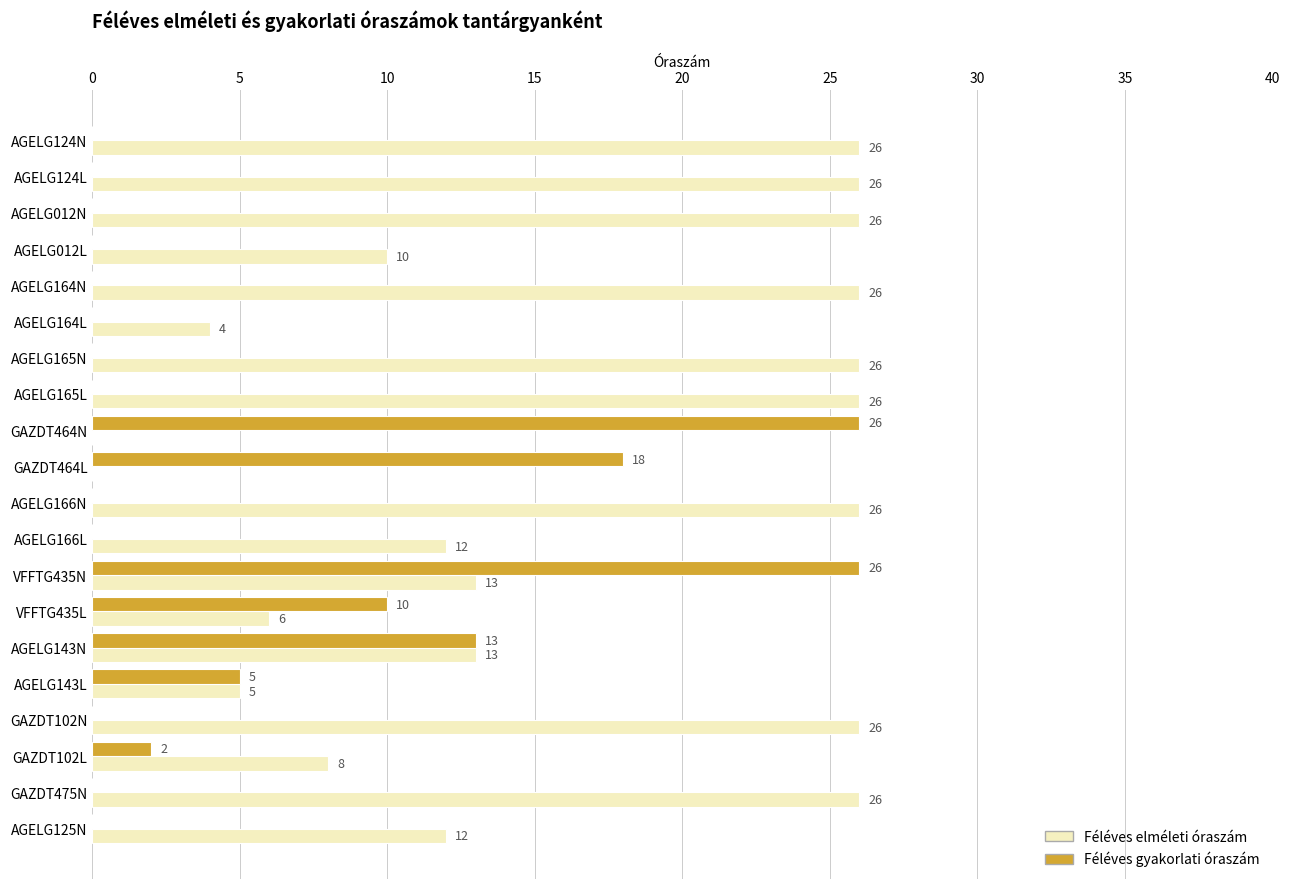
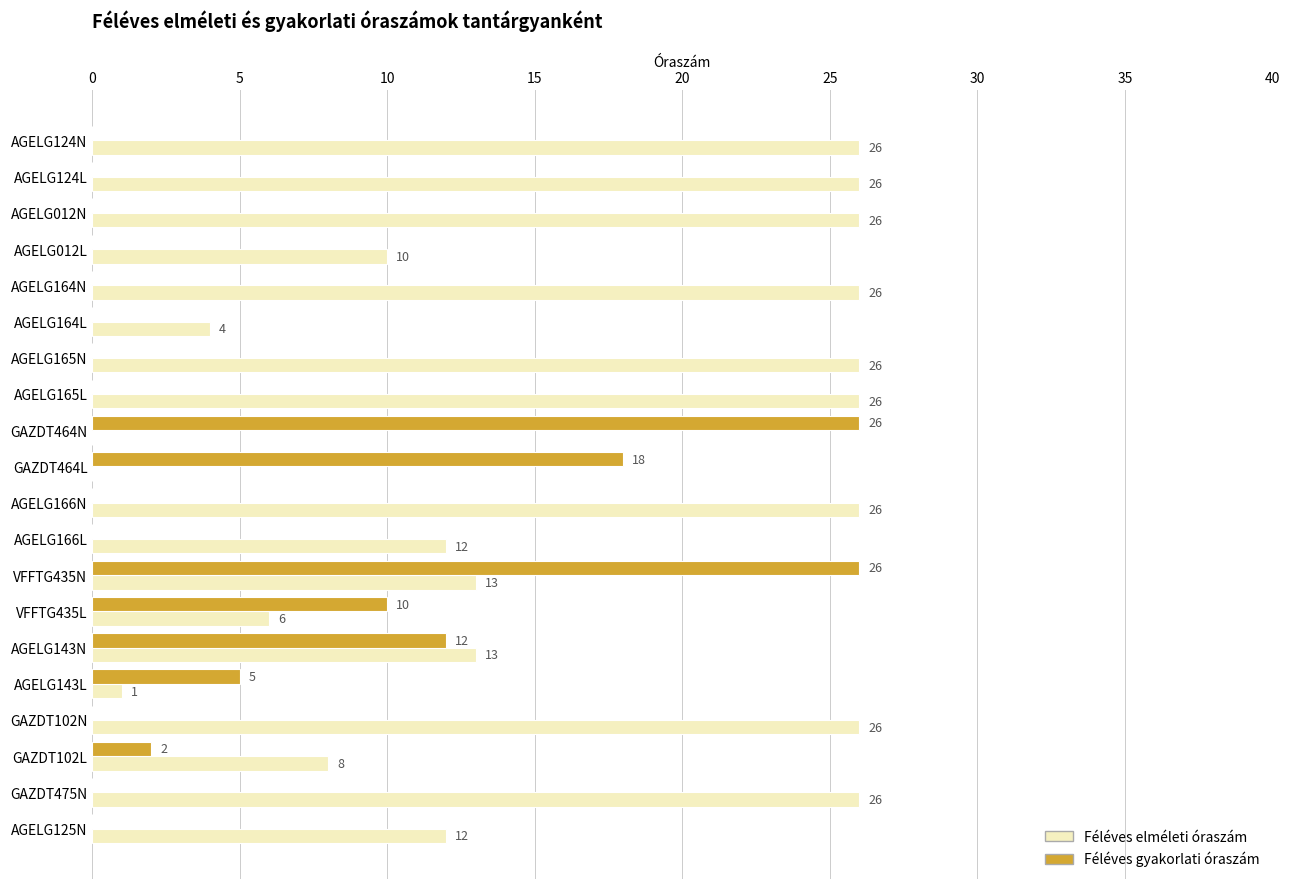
  {
    "Féléves elméleti óraszám": {
      "AGELG124N": 26,
      "AGELG124L": 26,
      "AGELG012N": 26,
      "AGELG012L": 10,
      "AGELG164N": 26,
      "AGELG164L": 4,
      "AGELG165N": 26,
      "AGELG165L": 26,
      "AGELG166N": 26,
      "AGELG166L": 12,
      "VFFTG435N": 13,
      "VFFTG435L": 6,
      "AGELG143N": 13,
-     "AGELG143L": 5,
+     "AGELG143L": 1,
      "GAZDT102N": 26,
      "GAZDT102L": 8,
      "GAZDT475N": 26,
      "AGELG125N": 12
    },
    "Féléves gyakorlati óraszám": {
      "GAZDT464N": 26,
      "GAZDT464L": 18,
      "VFFTG435N": 26,
      "VFFTG435L": 10,
-     "AGELG143N": 13,
+     "AGELG143N": 12,
      "AGELG143L": 5,
      "GAZDT102L": 2
    }
  }
